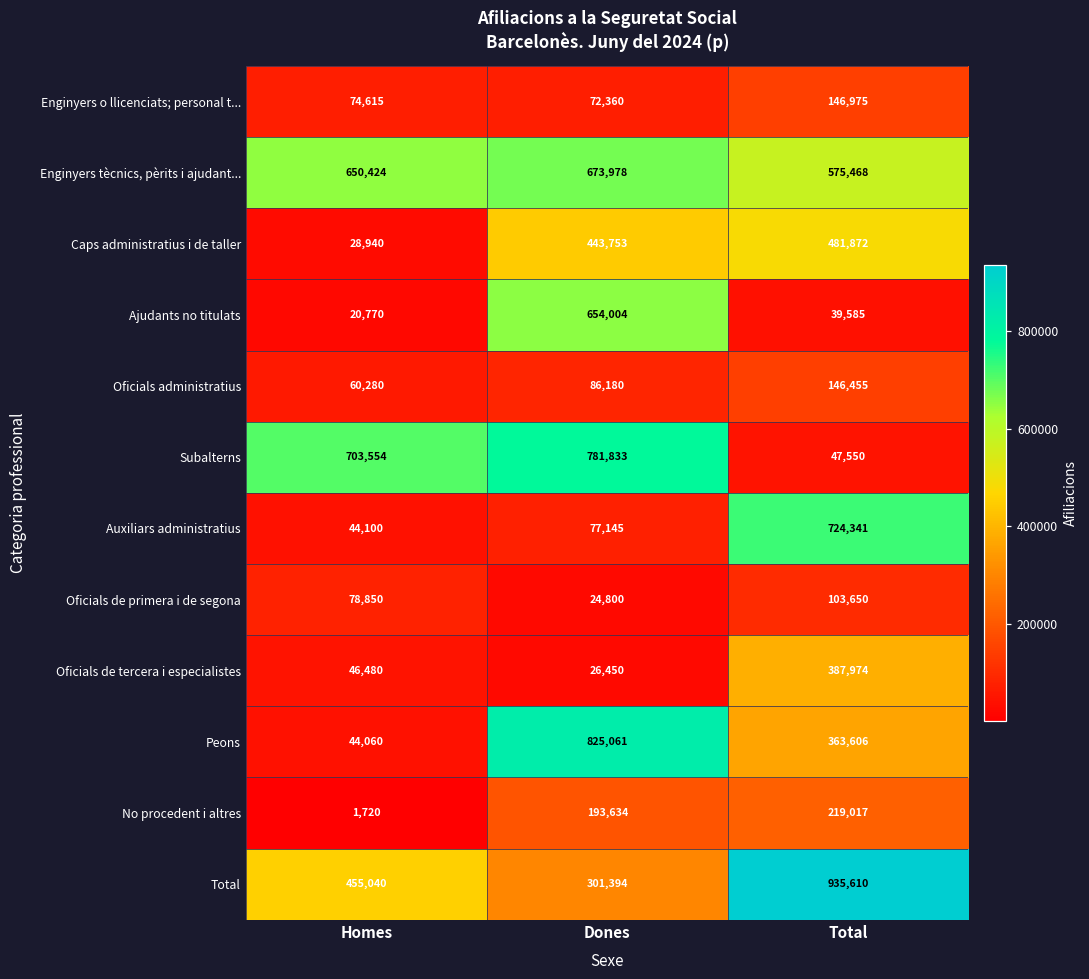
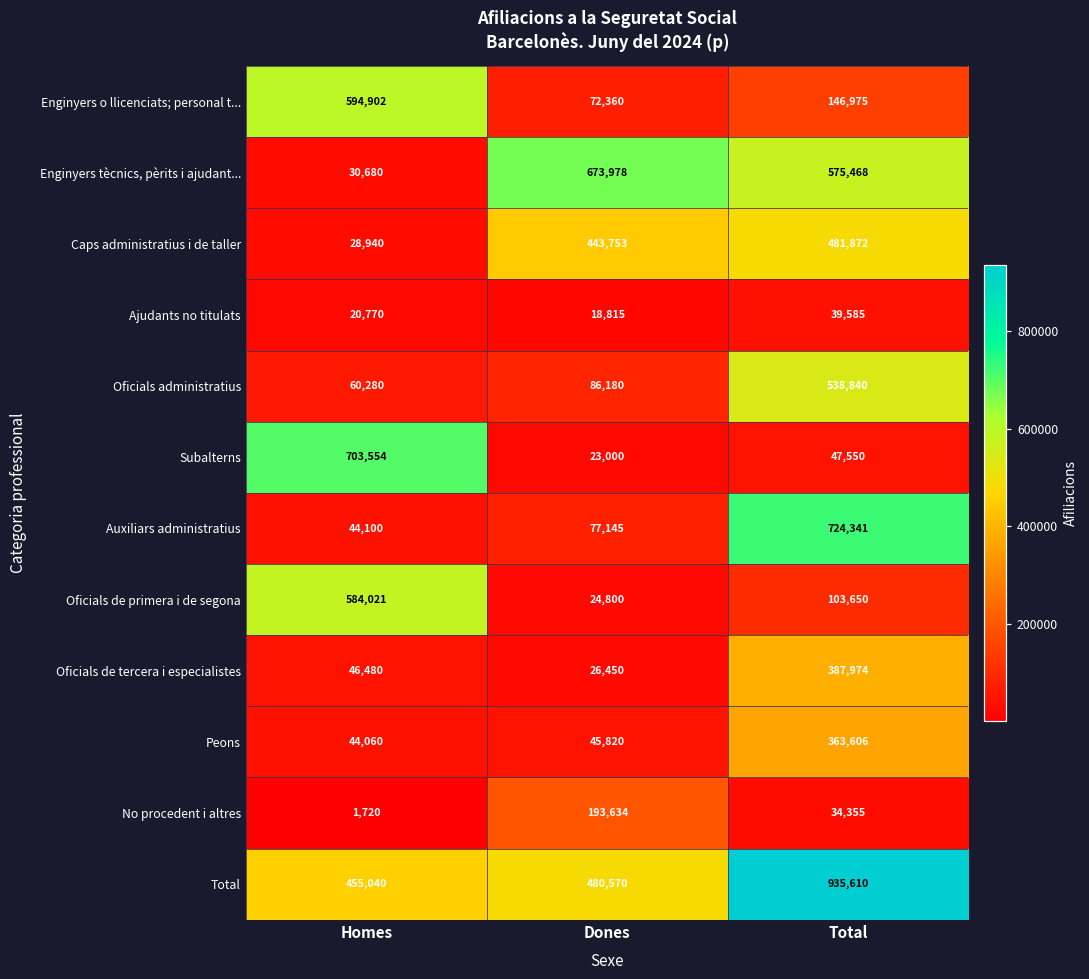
  {
    "Enginyers o llicenciats; personal t...": {
-     "Homes": "74,615",
+     "Homes": "594,902",
      "Dones": "72,360",
      "Total": "146,975"
    },
    "Enginyers tècnics, pèrits i ajudant...": {
-     "Homes": "650,424",
+     "Homes": "30,680",
      "Dones": "673,978",
      "Total": "575,468"
    },
    "Caps administratius i de taller": {
      "Homes": "28,940",
      "Dones": "443,753",
      "Total": "481,872"
    },
    "Ajudants no titulats": {
      "Homes": "20,770",
-     "Dones": "654,004",
+     "Dones": "18,815",
      "Total": "39,585"
    },
    "Oficials administratius": {
      "Homes": "60,280",
      "Dones": "86,180",
-     "Total": "146,455"
+     "Total": "538,840"
    },
    "Subalterns": {
      "Homes": "703,554",
-     "Dones": "781,833",
+     "Dones": "23,000",
      "Total": "47,550"
    },
    "Auxiliars administratius": {
      "Homes": "44,100",
      "Dones": "77,145",
      "Total": "724,341"
    },
    "Oficials de primera i de segona": {
-     "Homes": "78,850",
+     "Homes": "584,021",
      "Dones": "24,800",
      "Total": "103,650"
    },
    "Oficials de tercera i especialistes": {
      "Homes": "46,480",
      "Dones": "26,450",
      "Total": "387,974"
    },
    "Peons": {
      "Homes": "44,060",
-     "Dones": "825,061",
+     "Dones": "45,820",
      "Total": "363,606"
    },
    "No procedent i altres": {
      "Homes": "1,720",
      "Dones": "193,634",
-     "Total": "219,017"
+     "Total": "34,355"
    },
    "Total": {
      "Homes": "455,040",
-     "Dones": "301,394",
+     "Dones": "480,570",
      "Total": "935,610"
    }
  }
